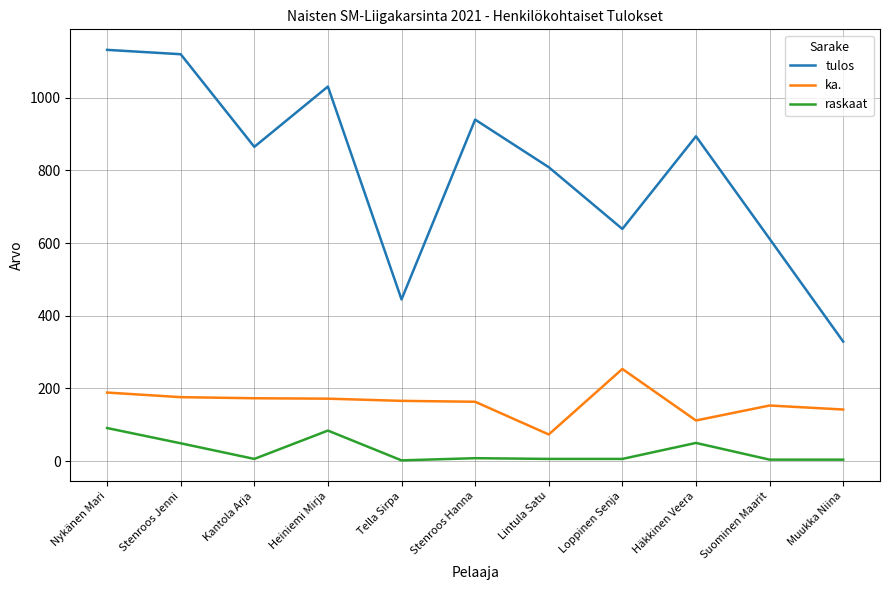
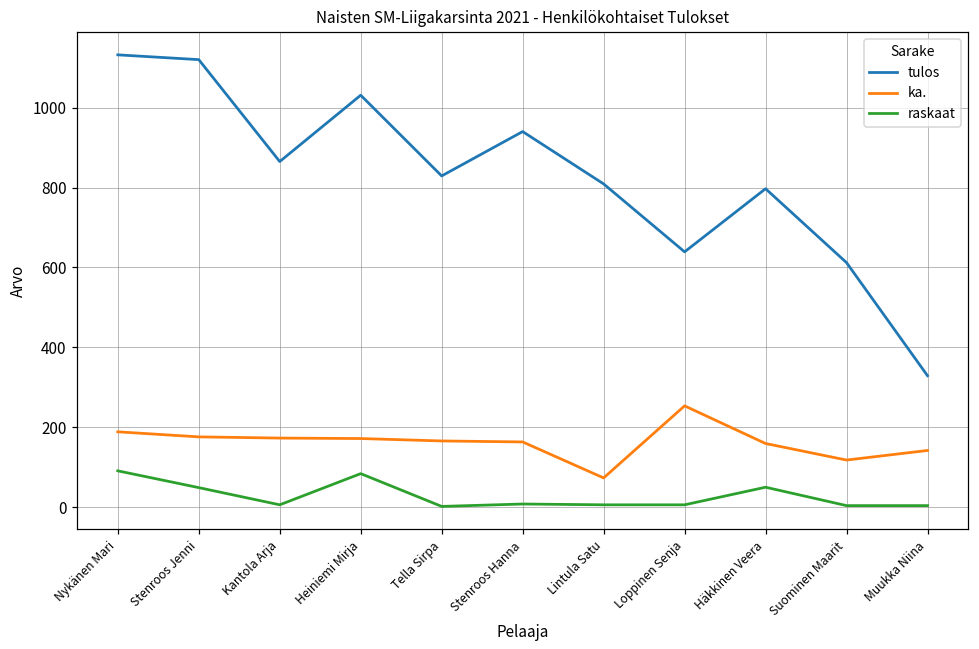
  {
    "tulos": {
      "Nykänen Mari": 1130,
      "Stenroos Jenni": 1120,
      "Kantola Arja": 870,
      "Heiniemi Mirja": 1030,
-     "Tella Sirpa": 450,
+     "Tella Sirpa": 830,
      "Stenroos Hanna": 940,
      "Lintula Satu": 810,
      "Loppinen Senja": 640,
-     "Häkkinen Veera": 890,
+     "Häkkinen Veera": 800,
      "Suominen Maarit": 610,
      "Muukka Niina": 330
    },
    "ka.": {
      "Nykänen Mari": 190,
      "Stenroos Jenni": 180,
      "Kantola Arja": 170,
      "Heiniemi Mirja": 170,
      "Tella Sirpa": 170,
      "Stenroos Hanna": 160,
      "Lintula Satu": 70,
      "Loppinen Senja": 250,
-     "Häkkinen Veera": 110,
-     "Suominen Maarit": 150,
+     "Häkkinen Veera": 160,
+     "Suominen Maarit": 120,
      "Muukka Niina": 140
    },
    "raskaat": {
      "Nykänen Mari": 90,
      "Stenroos Jenni": 50,
      "Kantola Arja": 10,
      "Heiniemi Mirja": 80,
      "Tella Sirpa": 0,
      "Stenroos Hanna": 10,
      "Lintula Satu": 10,
      "Loppinen Senja": 10,
      "Häkkinen Veera": 50,
      "Suominen Maarit": 0,
      "Muukka Niina": 0
    }
  }
